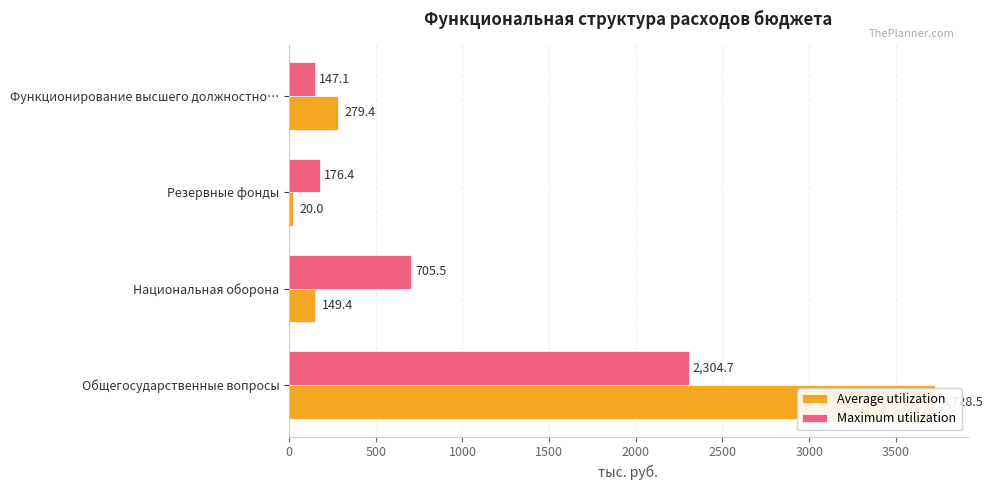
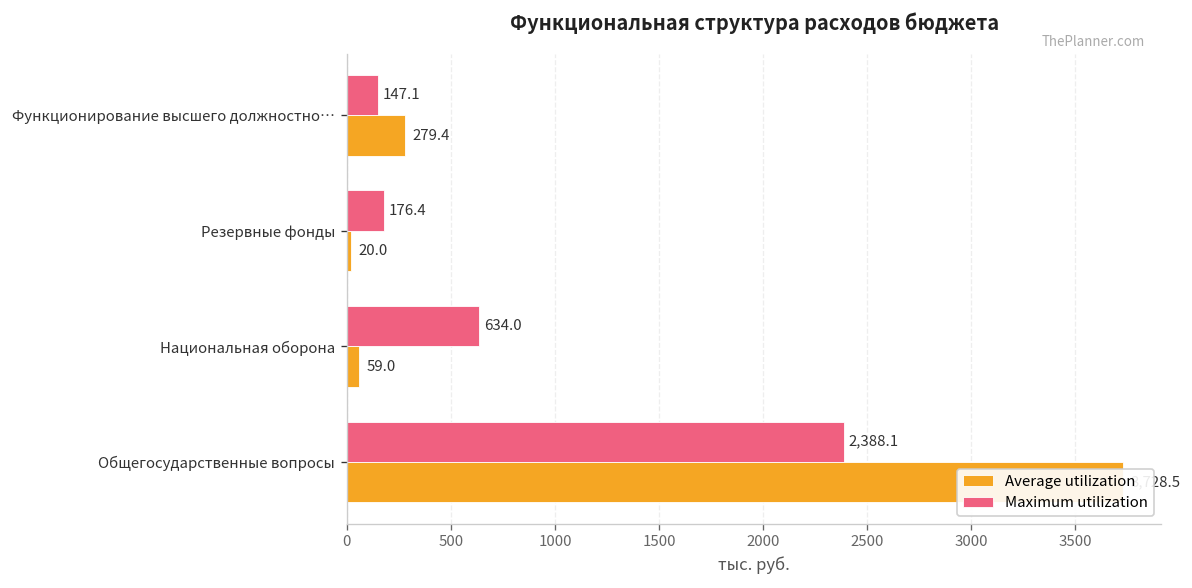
  {
    "Average utilization": {
      "Функционирование высшего должностно…": "279.4",
      "Резервные фонды": "20.0",
-     "Национальная оборона": "149.4"
+     "Национальная оборона": "59.0"
    },
    "Maximum utilization": {
      "Функционирование высшего должностно…": "147.1",
      "Резервные фонды": "176.4",
-     "Национальная оборона": "705.5",
-     "Общегосударственные вопросы": "2,304.7"
+     "Национальная оборона": "634.0",
+     "Общегосударственные вопросы": "2,388.1"
    }
  }
